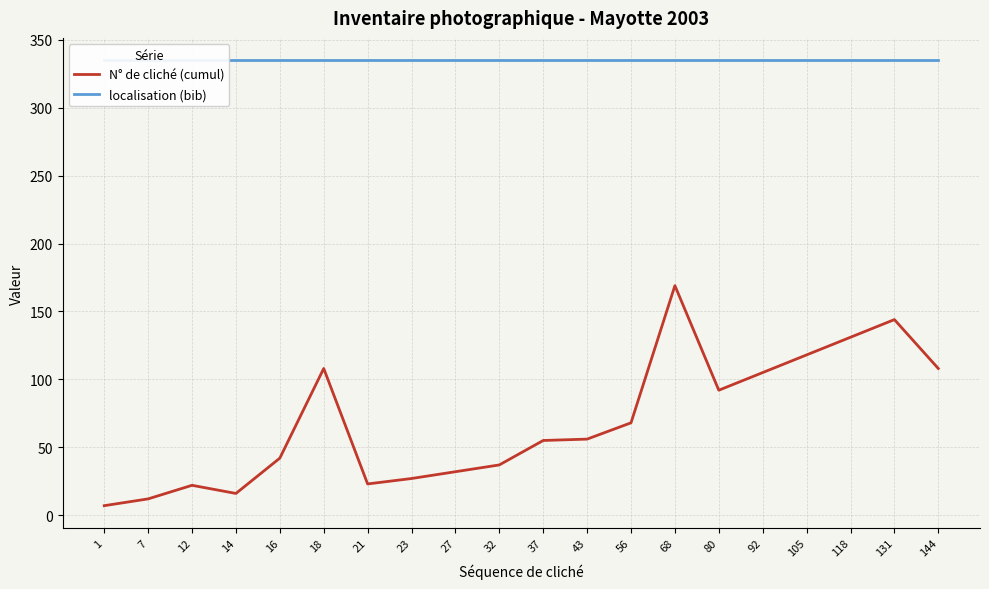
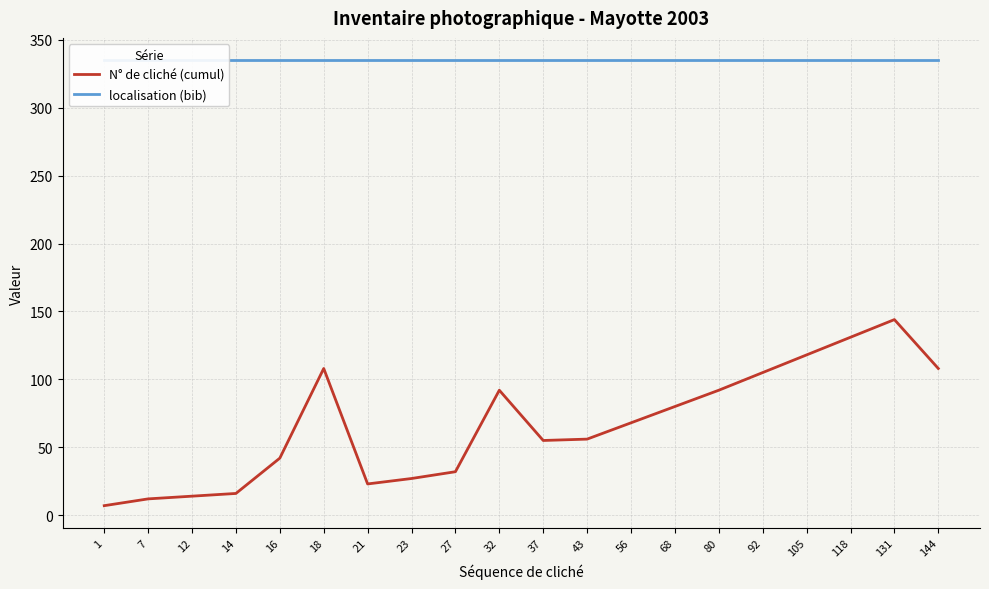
  {
    "N° de cliché (cumul)": {
      "1": 7,
      "7": 12,
-     "12": 22,
+     "12": 14,
      "14": 16,
      "16": 42,
      "18": 108,
      "21": 23,
      "23": 27,
      "27": 32,
-     "32": 37,
+     "32": 92,
      "37": 55,
      "43": 56,
      "56": 68,
-     "68": 169,
+     "68": 80,
      "80": 92,
      "92": 105,
      "105": 118,
      "118": 131,
      "131": 144,
      "144": 108
    },
    "localisation (bib)": {
      "14": 335,
      "16": 335,
      "18": 335,
      "21": 335,
      "23": 335,
      "27": 335,
      "32": 335,
      "37": 335,
      "43": 335,
      "56": 335,
      "68": 335,
      "80": 335,
      "92": 335,
      "105": 335,
      "118": 335,
      "131": 335,
      "144": 335
    }
  }
